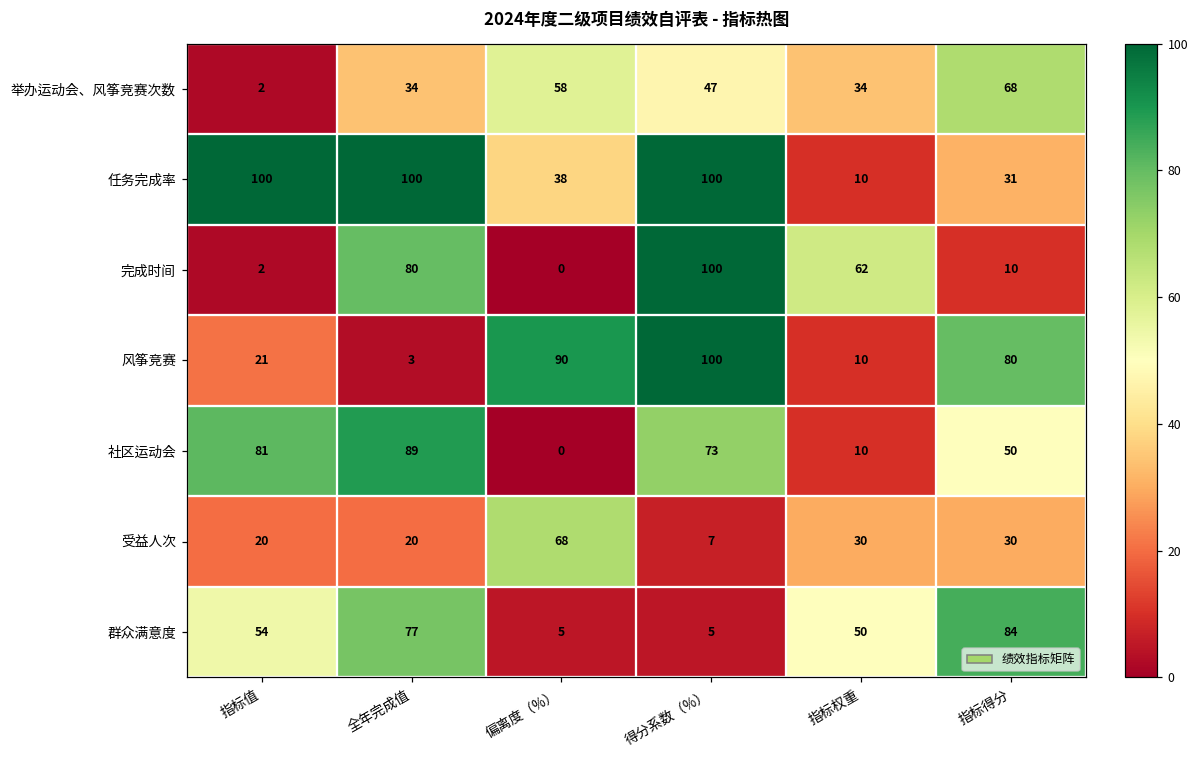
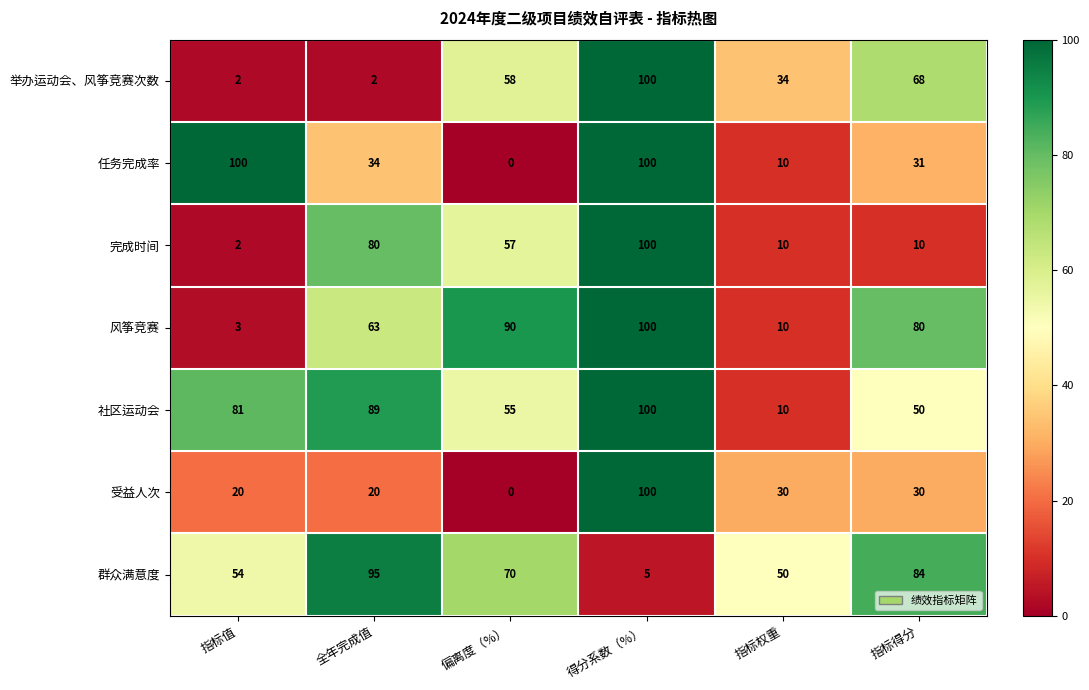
  {
    "举办运动会、风筝竞赛次数": {
      "指标值": 2,
-     "全年完成值": 34,
+     "全年完成值": 2,
      "偏离度（%）": 58,
-     "得分系数（%）": 47,
+     "得分系数（%）": 100,
      "指标权重": 34,
      "指标得分": 68
    },
    "任务完成率": {
      "指标值": 100,
-     "全年完成值": 100,
-     "偏离度（%）": 38,
+     "全年完成值": 34,
+     "偏离度（%）": 0,
      "得分系数（%）": 100,
      "指标权重": 10,
      "指标得分": 31
    },
    "完成时间": {
      "指标值": 2,
      "全年完成值": 80,
-     "偏离度（%）": 0,
+     "偏离度（%）": 57,
      "得分系数（%）": 100,
-     "指标权重": 62,
+     "指标权重": 10,
      "指标得分": 10
    },
    "风筝竞赛": {
-     "指标值": 21,
-     "全年完成值": 3,
+     "指标值": 3,
+     "全年完成值": 63,
      "偏离度（%）": 90,
      "得分系数（%）": 100,
      "指标权重": 10,
      "指标得分": 80
    },
    "社区运动会": {
      "指标值": 81,
      "全年完成值": 89,
-     "偏离度（%）": 0,
-     "得分系数（%）": 73,
+     "偏离度（%）": 55,
+     "得分系数（%）": 100,
      "指标权重": 10,
      "指标得分": 50
    },
    "受益人次": {
      "指标值": 20,
      "全年完成值": 20,
-     "偏离度（%）": 68,
-     "得分系数（%）": 7,
+     "偏离度（%）": 0,
+     "得分系数（%）": 100,
      "指标权重": 30,
      "指标得分": 30
    },
    "群众满意度": {
      "指标值": 54,
-     "全年完成值": 77,
-     "偏离度（%）": 5,
+     "全年完成值": 95,
+     "偏离度（%）": 70,
      "得分系数（%）": 5,
      "指标权重": 50,
      "指标得分": 84
    }
  }
